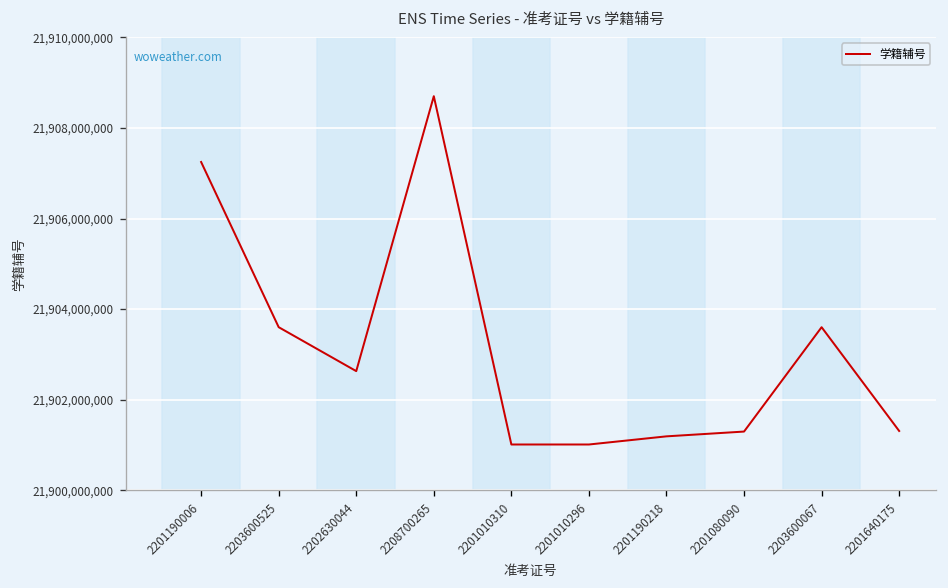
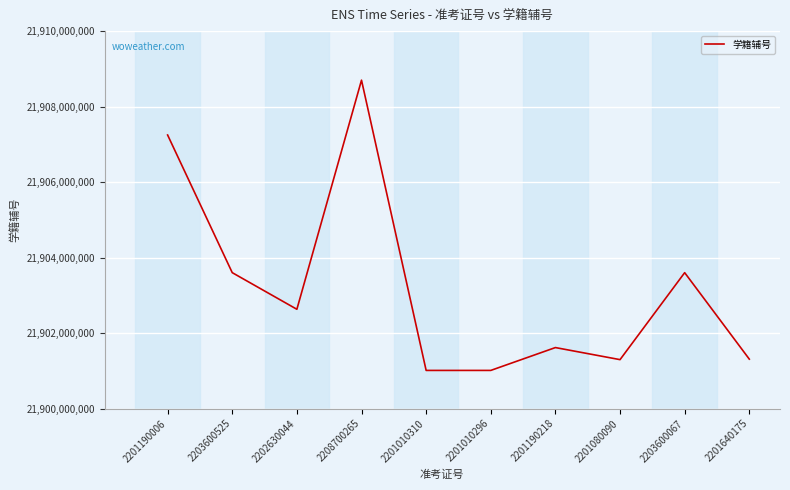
  {
    "2201190006": "21,907,200,000",
    "2203600525": "21,903,600,000",
    "2202630044": "21,902,600,000",
    "2208700265": "21,908,700,000",
    "2201010310": "21,901,000,000",
    "2201010296": "21,901,000,000",
-   "2201190218": "21,901,200,000",
+   "2201190218": "21,901,600,000",
    "2201080090": "21,901,300,000",
    "2203600067": "21,903,600,000",
    "2201640175": "21,901,300,000"
  }
